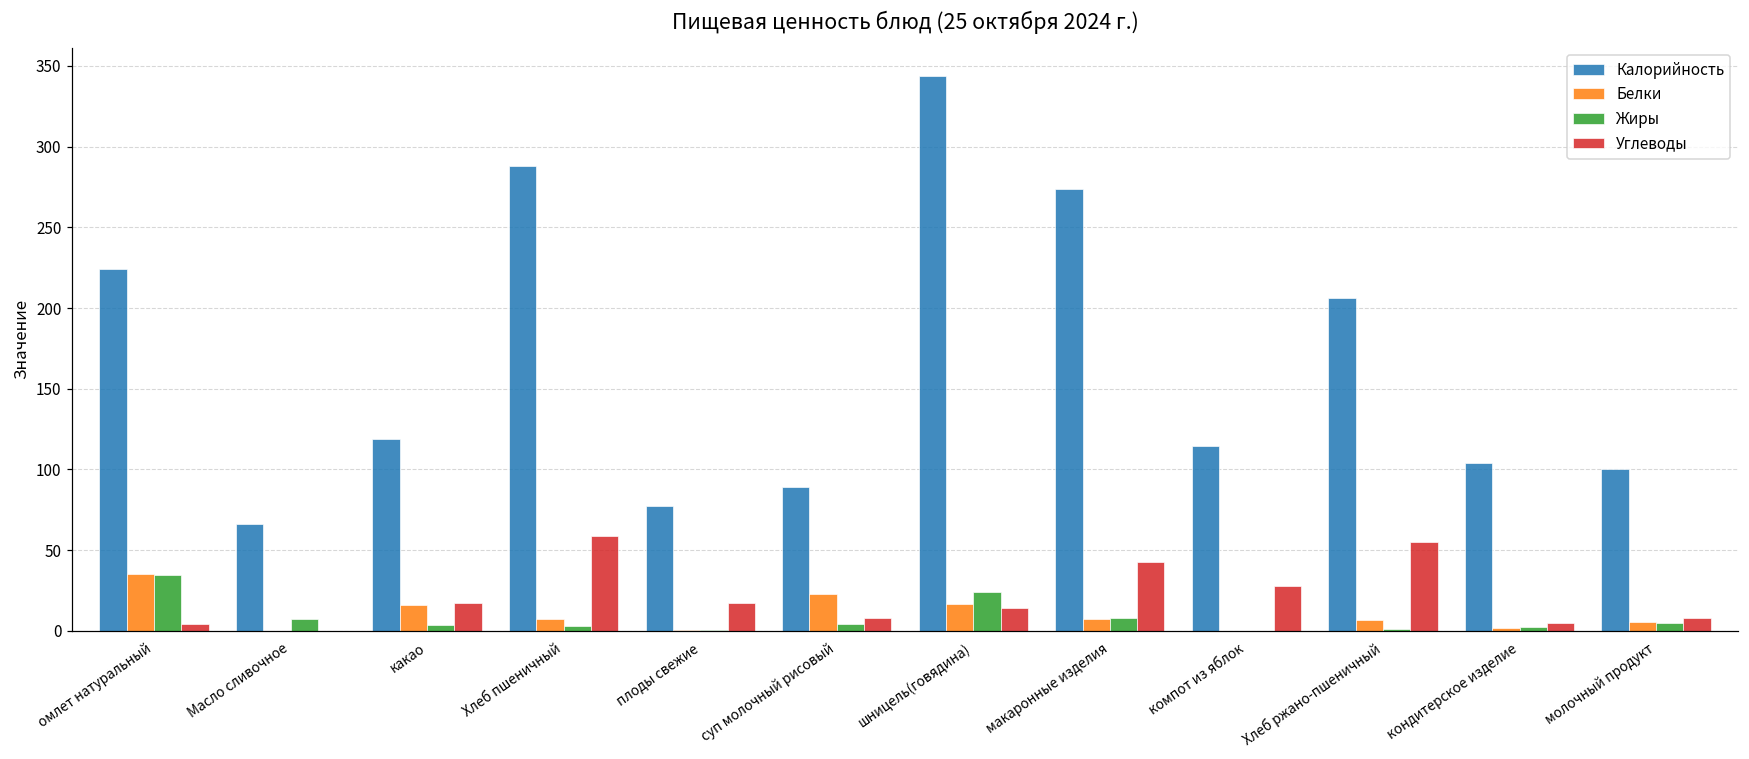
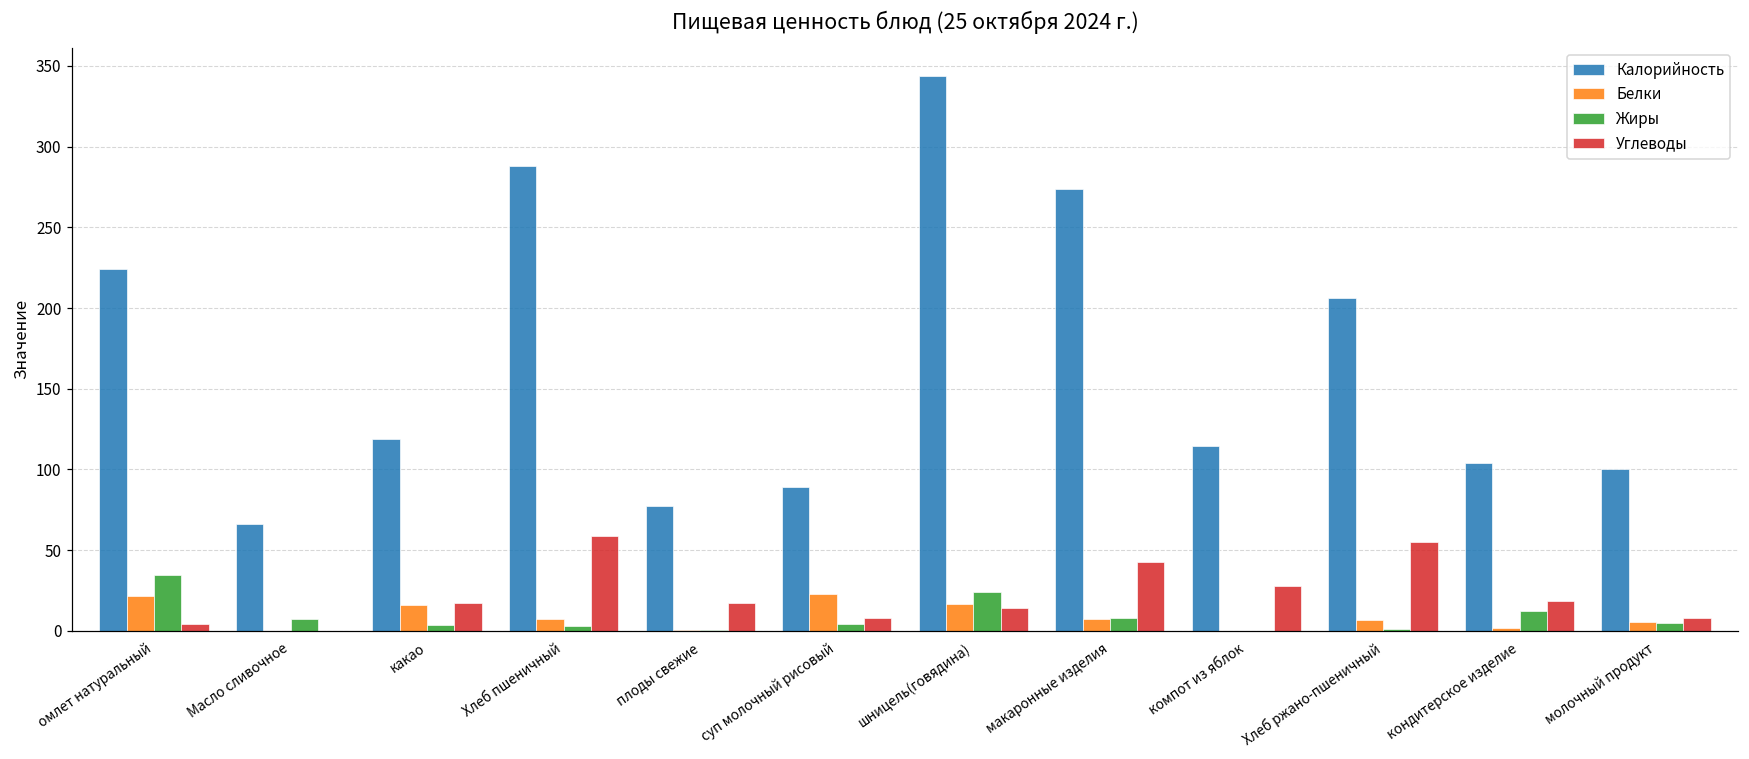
  {
    "Калорийность": {
      "омлет натуральный": 224,
      "Масло сливочное": 66,
      "какао": 119,
      "Хлеб пшеничный": 288,
      "плоды свежие": 77,
      "суп молочный рисовый": 89,
      "шницель(говядина)": 344,
      "макаронные изделия": 274,
      "компот из яблок": 115,
      "Хлеб ржано-пшеничный": 206,
      "кондитерское изделие": 104,
      "молочный продукт": 100
    },
    "Белки": {
-     "омлет натуральный": 35,
+     "омлет натуральный": 22,
      "какао": 16,
      "Хлеб пшеничный": 8,
      "суп молочный рисовый": 23,
      "шницель(говядина)": 17,
      "макаронные изделия": 8,
      "Хлеб ржано-пшеничный": 7,
      "кондитерское изделие": 2,
      "молочный продукт": 6
    },
    "Жиры": {
      "омлет натуральный": 34,
      "Масло сливочное": 7,
      "какао": 4,
      "Хлеб пшеничный": 3,
      "суп молочный рисовый": 5,
      "шницель(говядина)": 24,
      "макаронные изделия": 8,
-     "кондитерское изделие": 3,
+     "кондитерское изделие": 13,
      "молочный продукт": 5
    },
    "Углеводы": {
      "омлет натуральный": 4,
      "какао": 18,
      "Хлеб пшеничный": 59,
      "плоды свежие": 17,
      "суп молочный рисовый": 8,
      "шницель(говядина)": 14,
      "макаронные изделия": 43,
      "компот из яблок": 28,
      "Хлеб ржано-пшеничный": 55,
-     "кондитерское изделие": 5,
+     "кондитерское изделие": 19,
      "молочный продукт": 8
    }
  }
